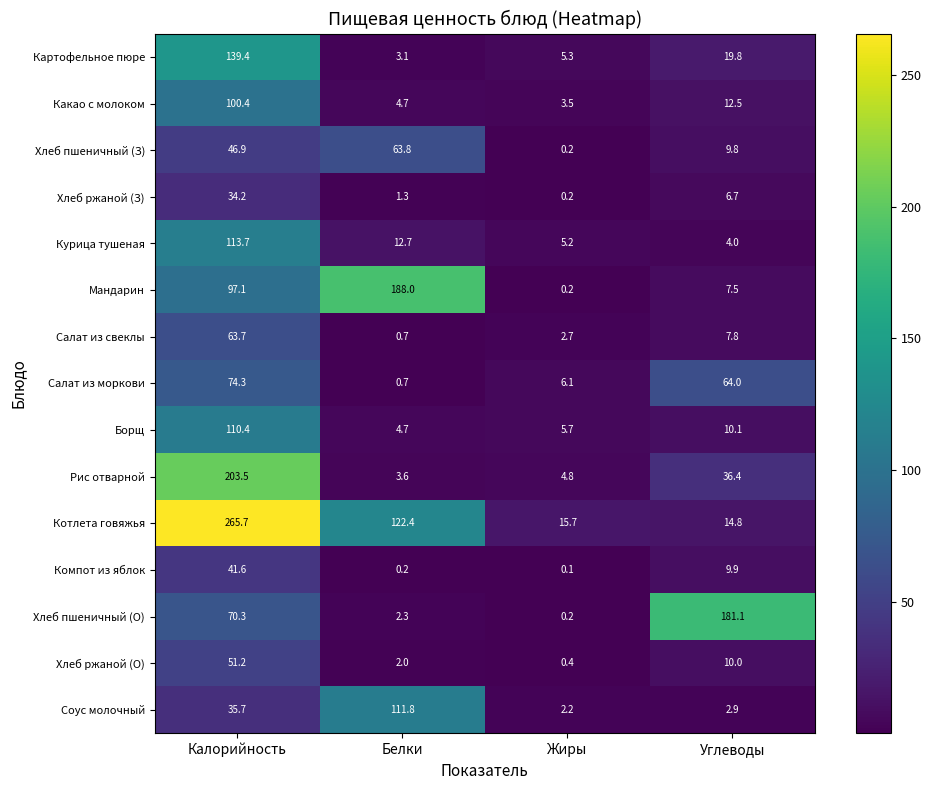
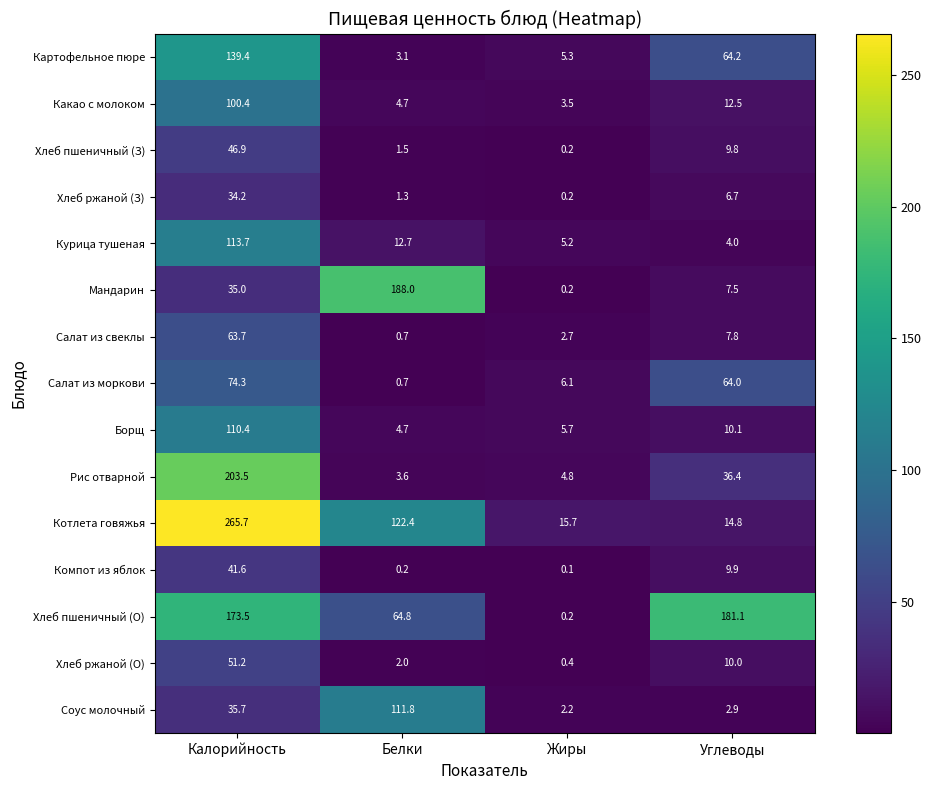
  {
    "Картофельное пюре": {
      "Калорийность": 139.4,
      "Белки": 3.1,
      "Жиры": 5.3,
-     "Углеводы": 19.8
+     "Углеводы": 64.2
    },
    "Какао с молоком": {
      "Калорийность": 100.4,
      "Белки": 4.7,
      "Жиры": 3.5,
      "Углеводы": 12.5
    },
    "Хлеб пшеничный (З)": {
      "Калорийность": 46.9,
-     "Белки": 63.8,
+     "Белки": 1.5,
      "Жиры": 0.2,
      "Углеводы": 9.8
    },
    "Хлеб ржаной (З)": {
      "Калорийность": 34.2,
      "Белки": 1.3,
      "Жиры": 0.2,
      "Углеводы": 6.7
    },
    "Курица тушеная": {
      "Калорийность": 113.7,
      "Белки": 12.7,
      "Жиры": 5.2,
      "Углеводы": 4.0
    },
    "Мандарин": {
-     "Калорийность": 97.1,
+     "Калорийность": 35.0,
      "Белки": 188.0,
      "Жиры": 0.2,
      "Углеводы": 7.5
    },
    "Салат из свеклы": {
      "Калорийность": 63.7,
      "Белки": 0.7,
      "Жиры": 2.7,
      "Углеводы": 7.8
    },
    "Салат из моркови": {
      "Калорийность": 74.3,
      "Белки": 0.7,
      "Жиры": 6.1,
      "Углеводы": 64.0
    },
    "Борщ": {
      "Калорийность": 110.4,
      "Белки": 4.7,
      "Жиры": 5.7,
      "Углеводы": 10.1
    },
    "Рис отварной": {
      "Калорийность": 203.5,
      "Белки": 3.6,
      "Жиры": 4.8,
      "Углеводы": 36.4
    },
    "Котлета говяжья": {
      "Калорийность": 265.7,
      "Белки": 122.4,
      "Жиры": 15.7,
      "Углеводы": 14.8
    },
    "Компот из яблок": {
      "Калорийность": 41.6,
      "Белки": 0.2,
      "Жиры": 0.1,
      "Углеводы": 9.9
    },
    "Хлеб пшеничный (О)": {
-     "Калорийность": 70.3,
-     "Белки": 2.3,
+     "Калорийность": 173.5,
+     "Белки": 64.8,
      "Жиры": 0.2,
      "Углеводы": 181.1
    },
    "Хлеб ржаной (О)": {
      "Калорийность": 51.2,
      "Белки": 2.0,
      "Жиры": 0.4,
      "Углеводы": 10.0
    },
    "Соус молочный": {
      "Калорийность": 35.7,
      "Белки": 111.8,
      "Жиры": 2.2,
      "Углеводы": 2.9
    }
  }
